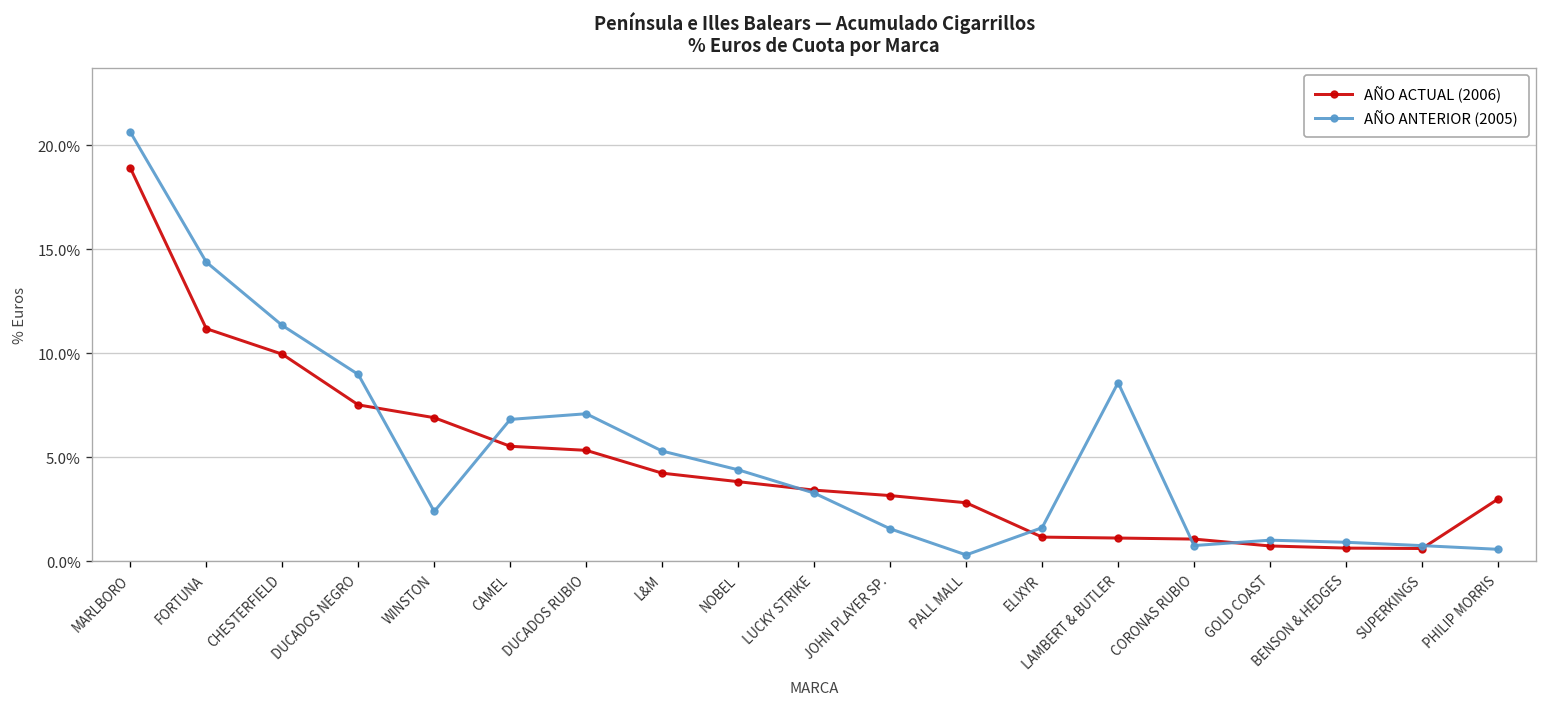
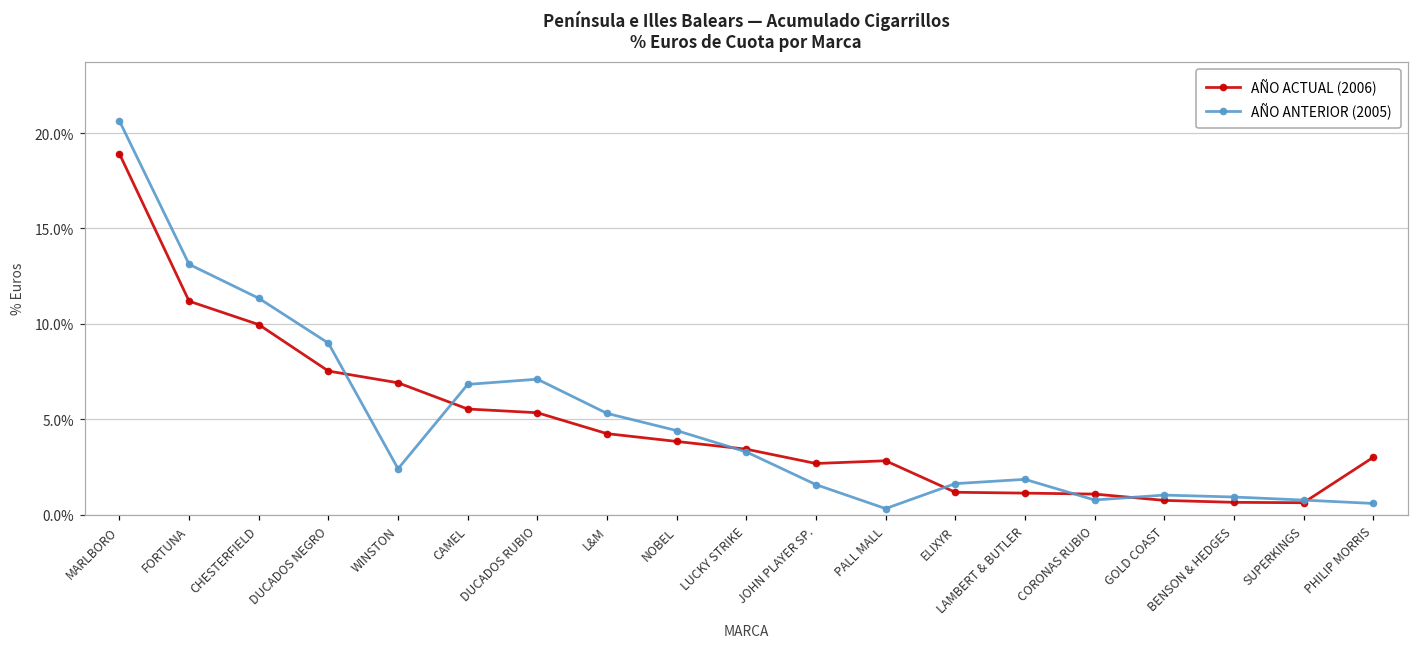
  {
    "AÑO ACTUAL (2006)": {
      "MARLBORO": "18.9%",
      "FORTUNA": "11.2%",
      "CHESTERFIELD": "10.0%",
      "DUCADOS NEGRO": "7.5%",
      "WINSTON": "6.9%",
      "CAMEL": "5.5%",
      "DUCADOS RUBIO": "5.3%",
      "L&M": "4.2%",
      "NOBEL": "3.8%",
-     "JOHN PLAYER SP.": "3.2%",
+     "JOHN PLAYER SP.": "2.7%",
      "PALL MALL": "2.8%",
      "ELIXYR": "1.2%",
      "LAMBERT & BUTLER": "1.1%",
      "CORONAS RUBIO": "1.1%",
      "GOLD COAST": "0.7%",
      "BENSON & HEDGES": "0.6%",
      "PHILIP MORRIS": "3.0%"
    },
    "AÑO ANTERIOR (2005)": {
      "MARLBORO": "20.6%",
-     "FORTUNA": "14.4%",
+     "FORTUNA": "13.1%",
      "CHESTERFIELD": "11.3%",
      "DUCADOS NEGRO": "9.0%",
      "WINSTON": "2.4%",
      "CAMEL": "6.8%",
      "DUCADOS RUBIO": "7.1%",
      "L&M": "5.3%",
      "NOBEL": "4.4%",
      "JOHN PLAYER SP.": "1.6%",
      "PALL MALL": "0.3%",
      "ELIXYR": "1.6%",
-     "LAMBERT & BUTLER": "8.6%",
+     "LAMBERT & BUTLER": "1.8%",
      "CORONAS RUBIO": "0.8%",
      "GOLD COAST": "1.0%",
      "BENSON & HEDGES": "0.9%",
      "PHILIP MORRIS": "0.6%"
    }
  }
